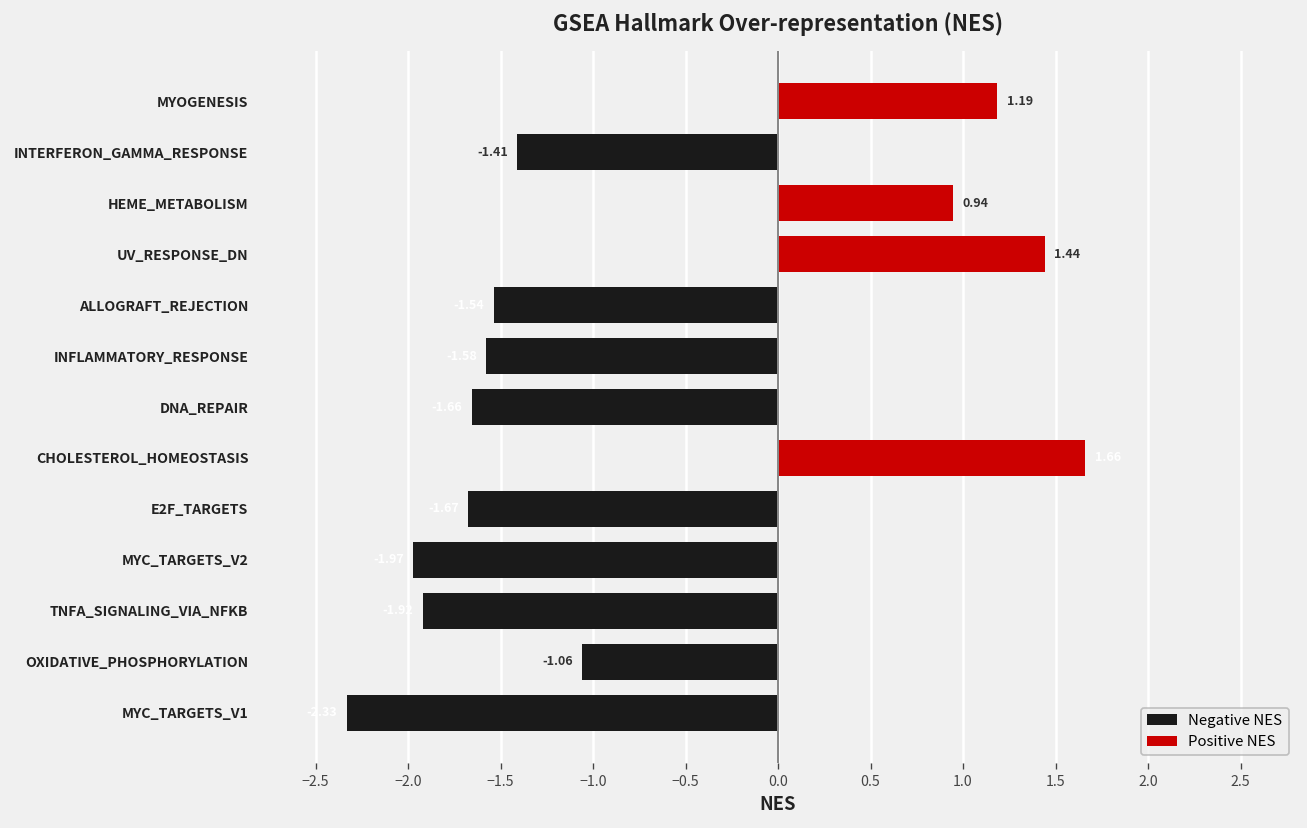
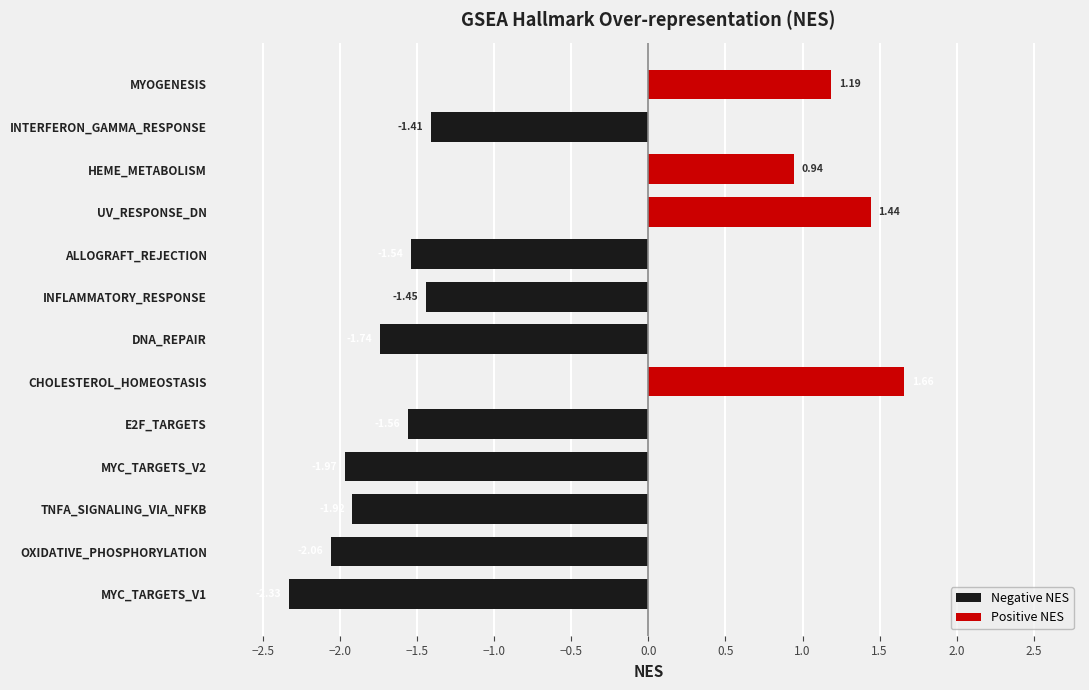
  {
    "Negative NES": {
      "MYOGENESIS": 0.00,
      "HEME_METABOLISM": 0.00,
      "UV_RESPONSE_DN": 0.00,
      "ALLOGRAFT_REJECTION": -1.54,
-     "INFLAMMATORY_RESPONSE": -1.58,
-     "DNA_REPAIR": -1.66,
+     "INFLAMMATORY_RESPONSE": -1.45,
+     "DNA_REPAIR": -1.74,
      "CHOLESTEROL_HOMEOSTASIS": 0.00,
-     "E2F_TARGETS": -1.67,
+     "E2F_TARGETS": -1.56,
      "MYC_TARGETS_V2": -1.97,
      "TNFA_SIGNALING_VIA_NFKB": -1.92,
-     "OXIDATIVE_PHOSPHORYLATION": -1.06,
+     "OXIDATIVE_PHOSPHORYLATION": -2.06,
      "MYC_TARGETS_V1": -2.33
    },
    "Positive NES": {
      "MYOGENESIS": 1.19,
      "HEME_METABOLISM": 0.94,
      "UV_RESPONSE_DN": 1.44
    }
  }
